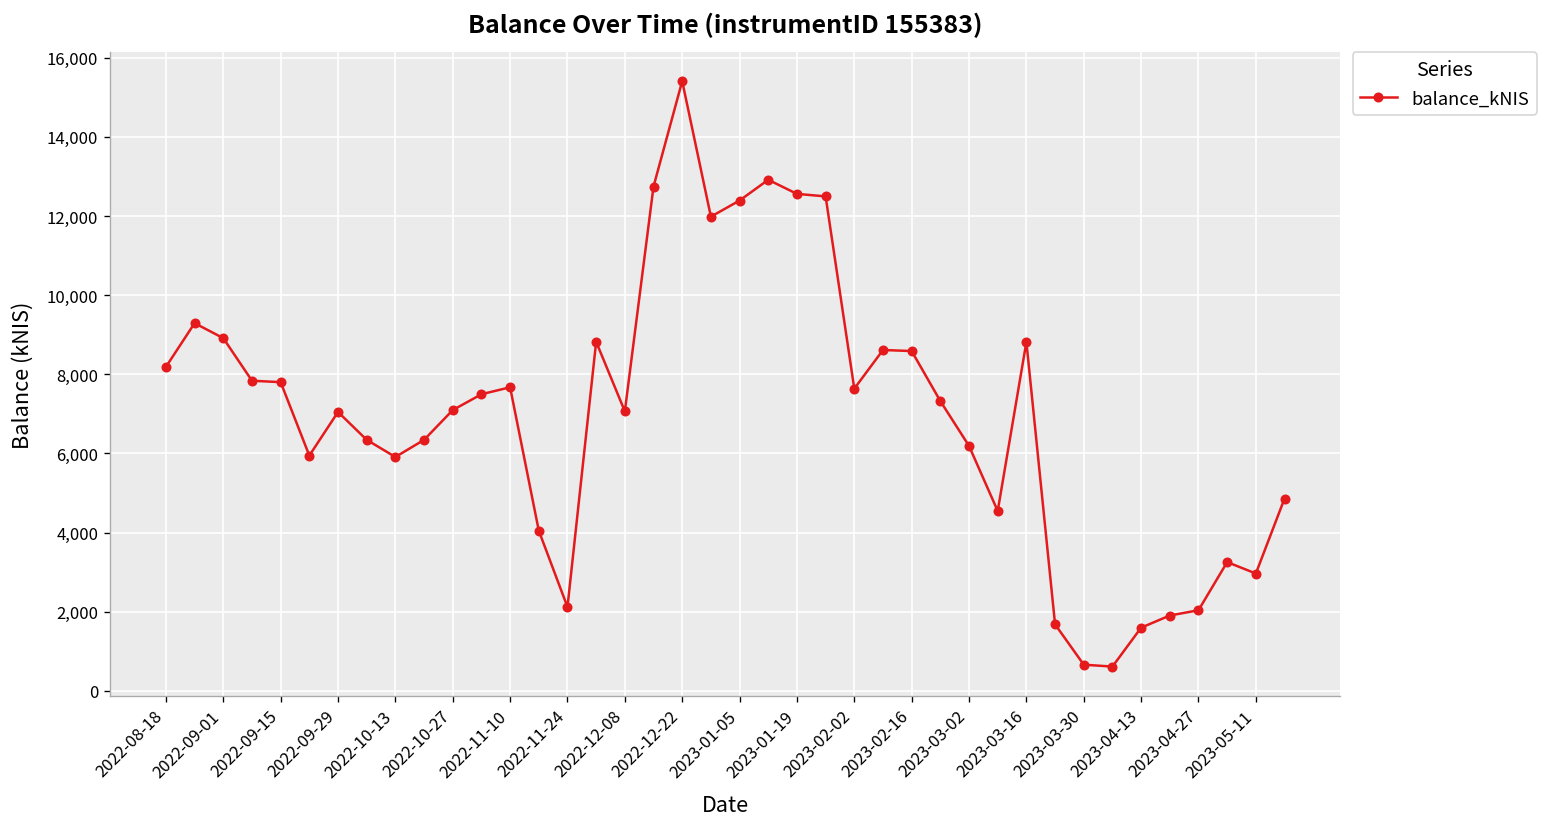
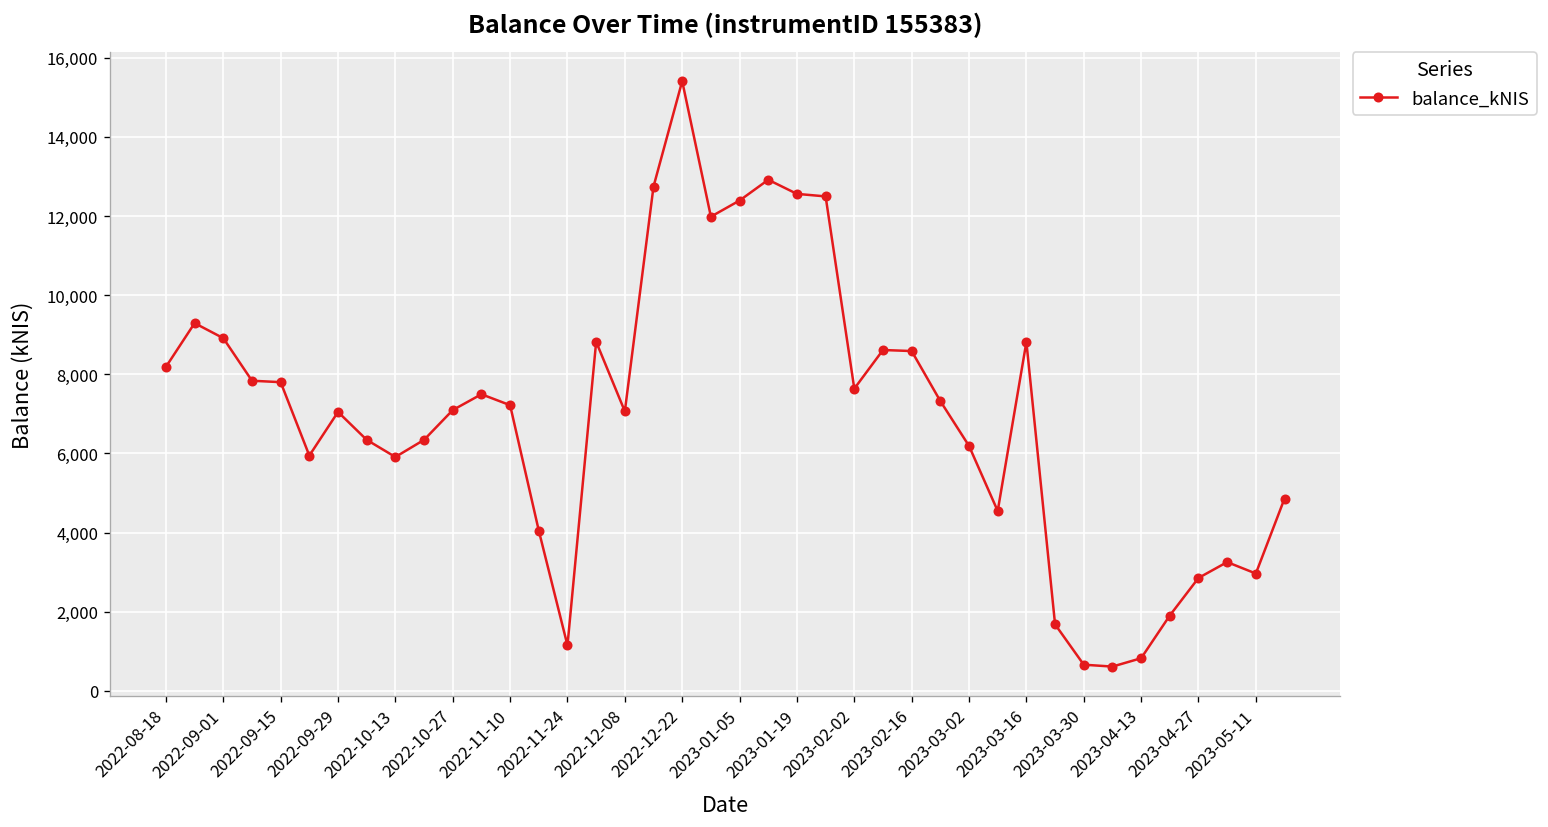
  {
    "2022-08-18": "8,200",
    "2022-09-01": "8,900",
    "2022-09-15": "7,800",
    "2022-09-29": "7,000",
    "2022-10-13": "5,900",
    "2022-10-27": "7,100",
-   "2022-11-10": "7,700",
-   "2022-11-24": "2,100",
+   "2022-11-10": "7,200",
+   "2022-11-24": "1,100",
    "2022-12-08": "7,100",
    "2022-12-22": "15,400",
    "2023-01-05": "12,400",
    "2023-01-19": "12,600",
    "2023-02-02": "7,600",
    "2023-02-16": "8,600",
    "2023-03-02": "6,200",
    "2023-03-16": "8,800",
    "2023-03-30": "700",
-   "2023-04-13": "1,600",
-   "2023-04-27": "2,000",
+   "2023-04-13": "800",
+   "2023-04-27": "2,900",
    "2023-05-11": "3,000"
  }
